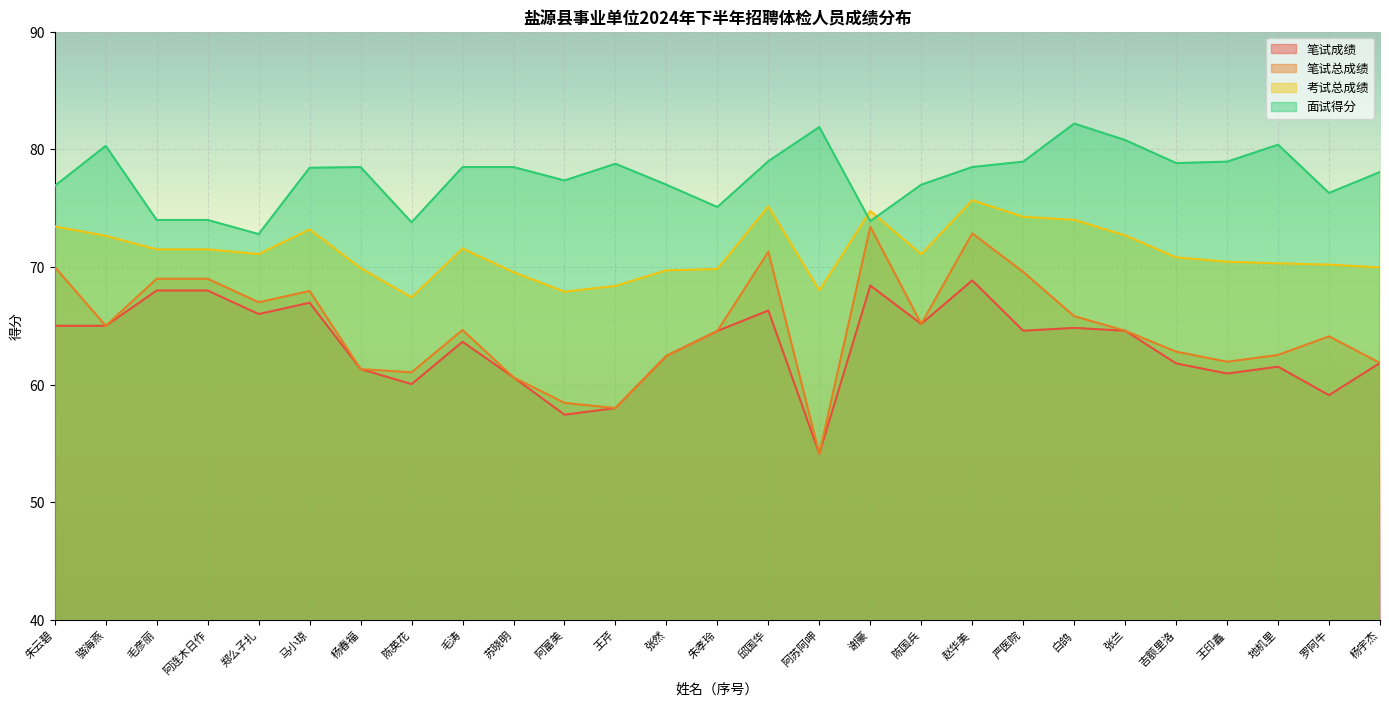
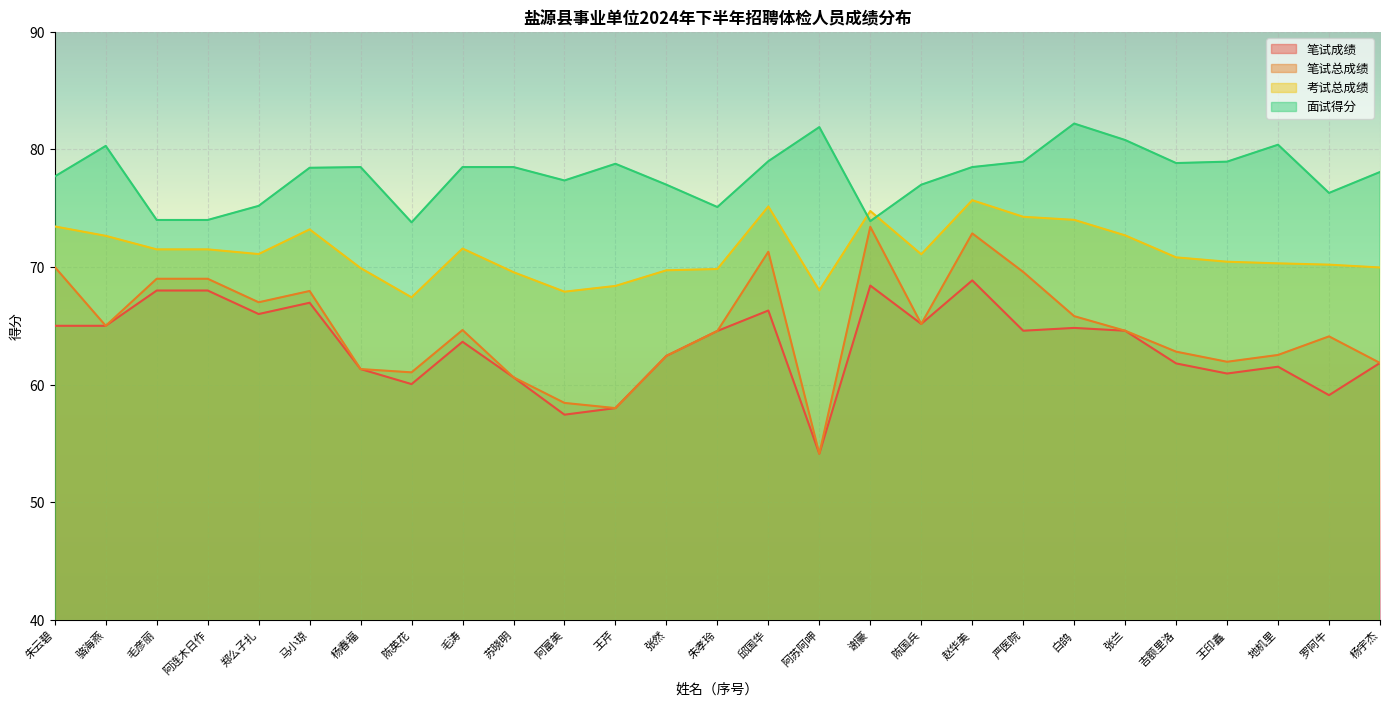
  {
    "面试得分": {
-     "朱云碧": 76.9,
+     "朱云碧": 77.7,
      "骆海燕": 80.3,
      "毛彦丽": 74.0,
      "阿连木日作": 74.0,
-     "郑么子扎": 72.8,
+     "郑么子扎": 75.2,
      "马小琼": 78.4,
      "杨春福": 78.5,
      "陈英花": 73.8,
      "毛涛": 78.5,
      "苏晓明": 78.5,
      "阿富美": 77.4,
      "王芹": 78.8,
      "张然": 77.0,
      "朱孝玲": 75.1,
      "邱国华": 79.0,
      "阿苏阿呷": 81.9,
      "谢豪": 73.9,
      "陈国兵": 77.0,
      "赵华美": 78.5,
      "严医院": 79.0,
      "白鸽": 82.2,
      "张兰": 80.8,
      "吉额里洛": 78.8,
      "王印鑫": 79.0,
      "地机里": 80.4,
      "罗阿牛": 76.3,
      "杨宇杰": 78.1
    }
  }
